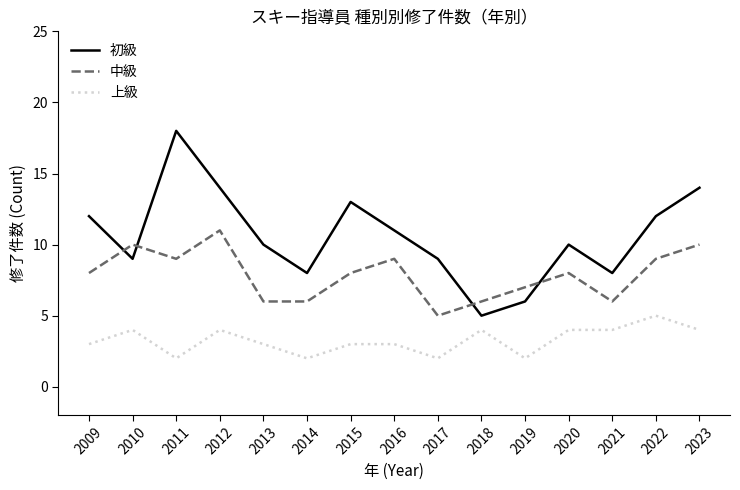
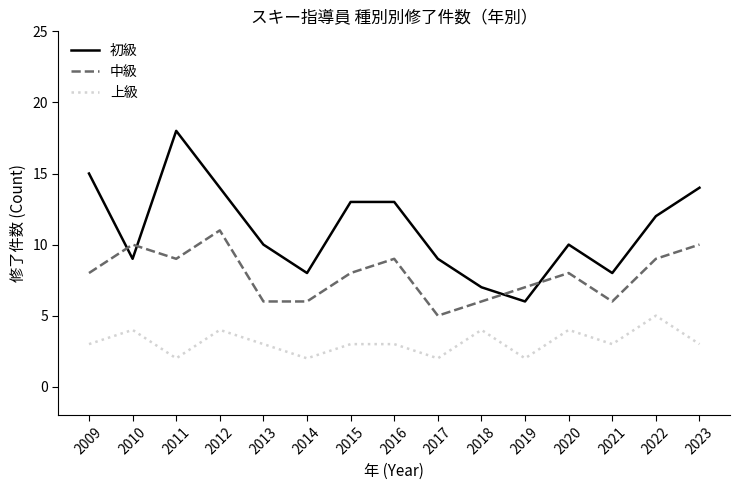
  {
    "初級": {
-     "2009": 12,
+     "2009": 15,
      "2010": 9,
      "2011": 18,
      "2012": 14,
      "2013": 10,
      "2014": 8,
      "2015": 13,
-     "2016": 11,
+     "2016": 13,
      "2017": 9,
-     "2018": 5,
+     "2018": 7,
      "2019": 6,
      "2020": 10,
      "2021": 8,
      "2022": 12,
      "2023": 14
    },
    "中級": {
      "2009": 8,
      "2010": 10,
      "2011": 9,
      "2012": 11,
      "2013": 6,
      "2014": 6,
      "2015": 8,
      "2016": 9,
      "2017": 5,
      "2018": 6,
      "2019": 7,
      "2020": 8,
      "2021": 6,
      "2022": 9,
      "2023": 10
    },
    "上級": {
      "2009": 3,
      "2010": 4,
      "2011": 2,
      "2012": 4,
      "2013": 3,
      "2014": 2,
      "2015": 3,
      "2016": 3,
      "2017": 2,
      "2018": 4,
      "2019": 2,
      "2020": 4,
-     "2021": 4,
+     "2021": 3,
      "2022": 5,
-     "2023": 4
+     "2023": 3
    }
  }
